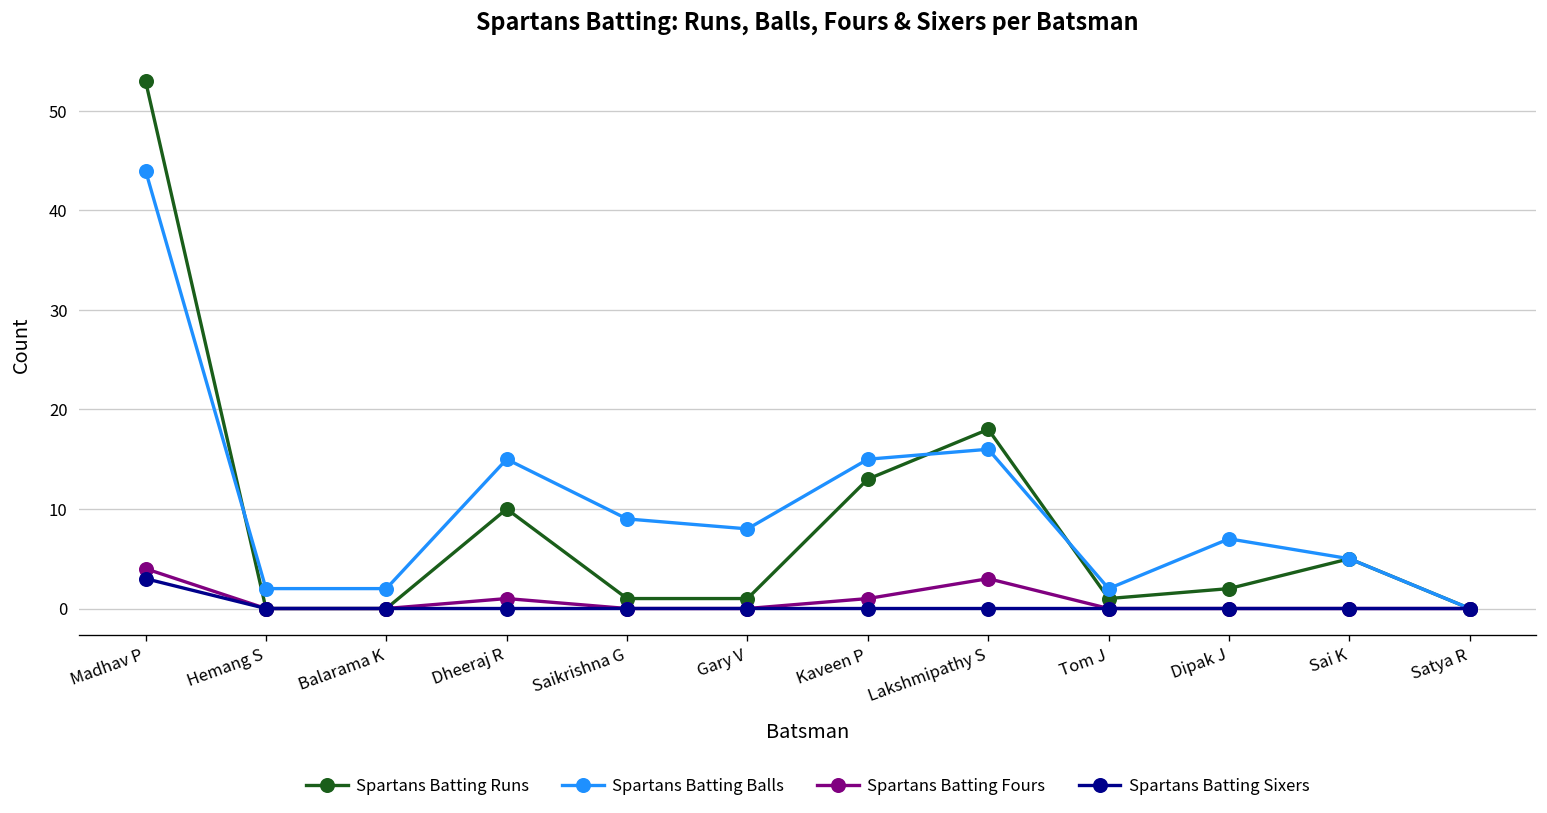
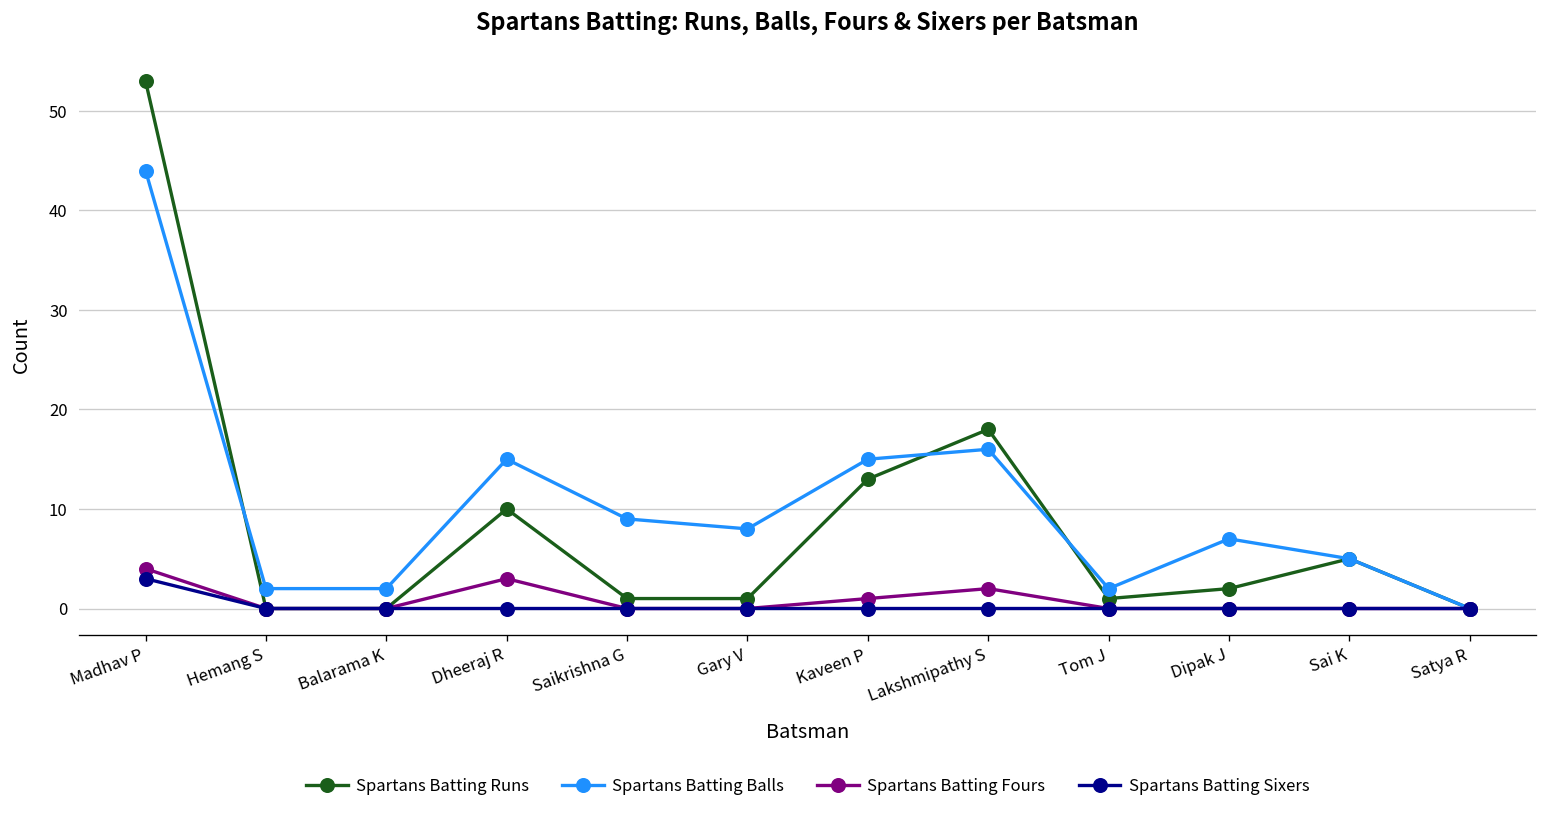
  {
    "Spartans Batting Runs": {
      "Madhav P": 53,
      "Dheeraj R": 10,
      "Saikrishna G": 1,
      "Gary V": 1,
      "Kaveen P": 13,
      "Lakshmipathy S": 18,
      "Tom J": 1,
      "Dipak J": 2
    },
    "Spartans Batting Balls": {
      "Madhav P": 44,
      "Hemang S": 2,
      "Balarama K": 2,
      "Dheeraj R": 15,
      "Saikrishna G": 9,
      "Gary V": 8,
      "Kaveen P": 15,
      "Lakshmipathy S": 16,
      "Tom J": 2,
      "Dipak J": 7
    },
    "Spartans Batting Fours": {
      "Madhav P": 4,
-     "Dheeraj R": 1,
+     "Dheeraj R": 3,
      "Kaveen P": 1,
-     "Lakshmipathy S": 3
+     "Lakshmipathy S": 2
    },
    "Spartans Batting Sixers": {
      "Madhav P": 3,
      "Dheeraj R": 0,
      "Kaveen P": 0,
      "Lakshmipathy S": 0
    }
  }
